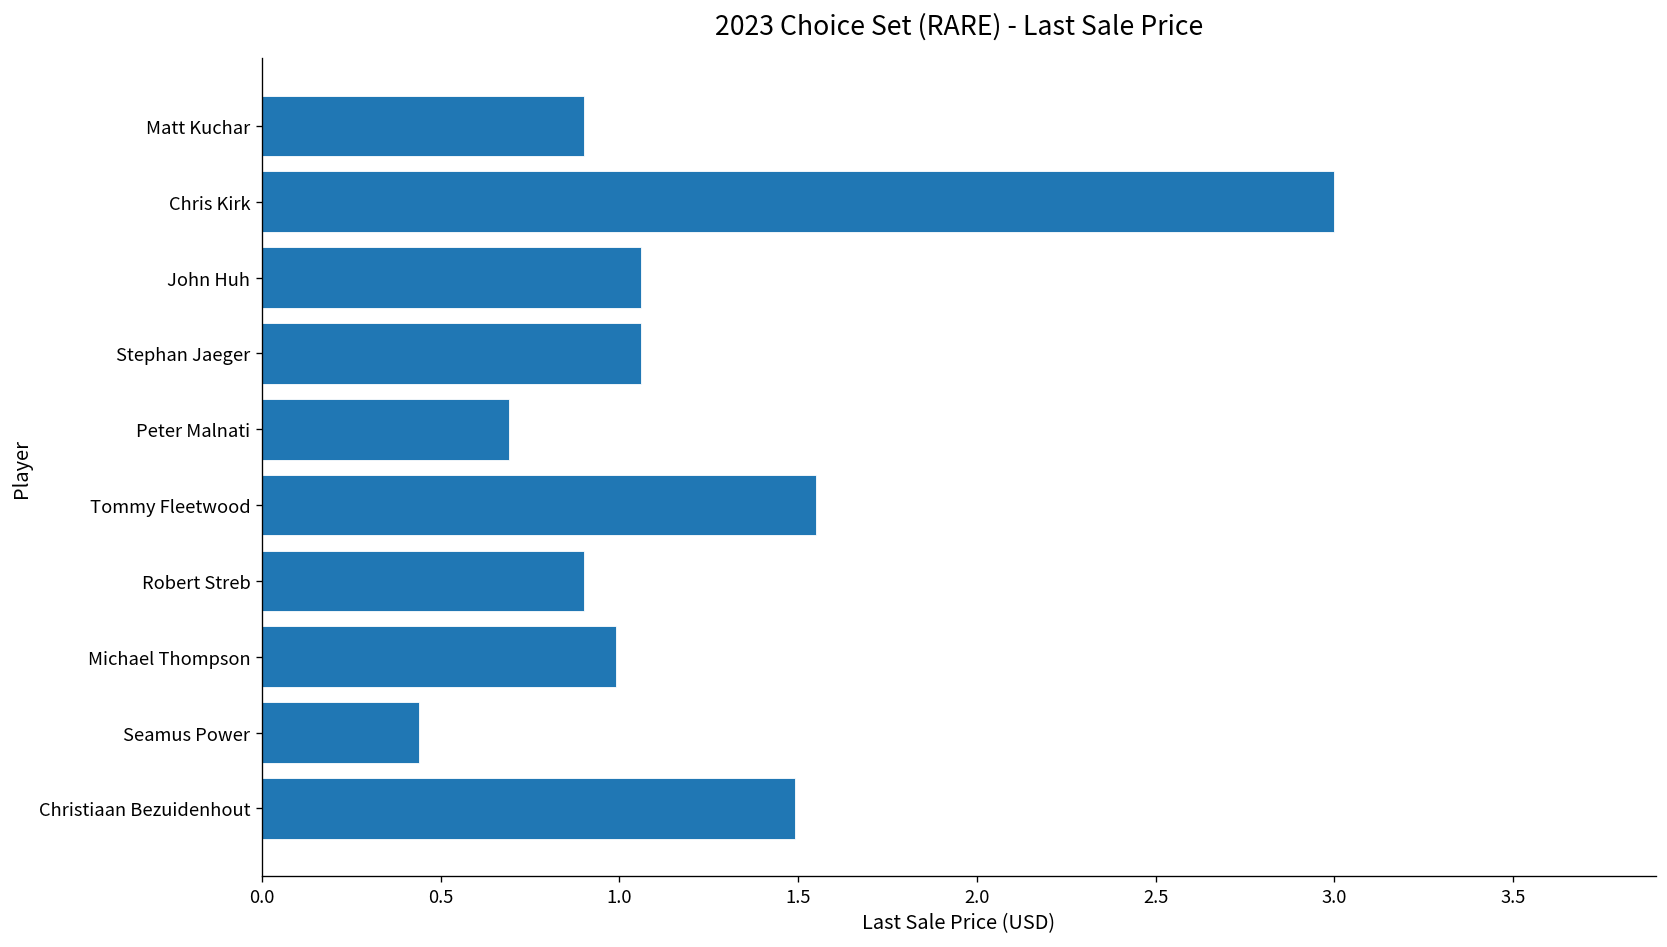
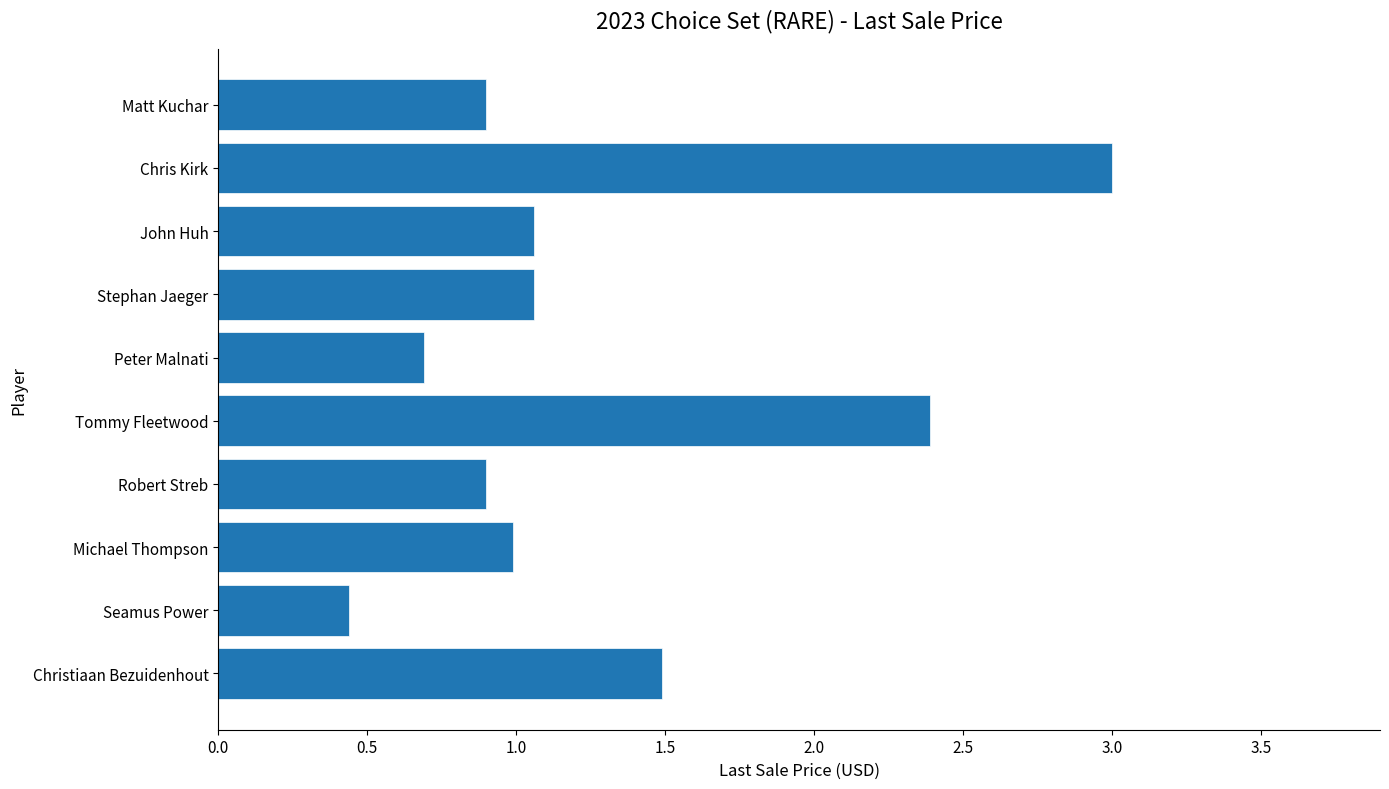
  {
    "Matt Kuchar": 0.90,
    "Chris Kirk": 3.00,
    "John Huh": 1.06,
    "Stephan Jaeger": 1.06,
    "Peter Malnati": 0.69,
-   "Tommy Fleetwood": 1.55,
+   "Tommy Fleetwood": 2.39,
    "Robert Streb": 0.90,
    "Michael Thompson": 0.99,
    "Seamus Power": 0.44,
    "Christiaan Bezuidenhout": 1.49
  }
